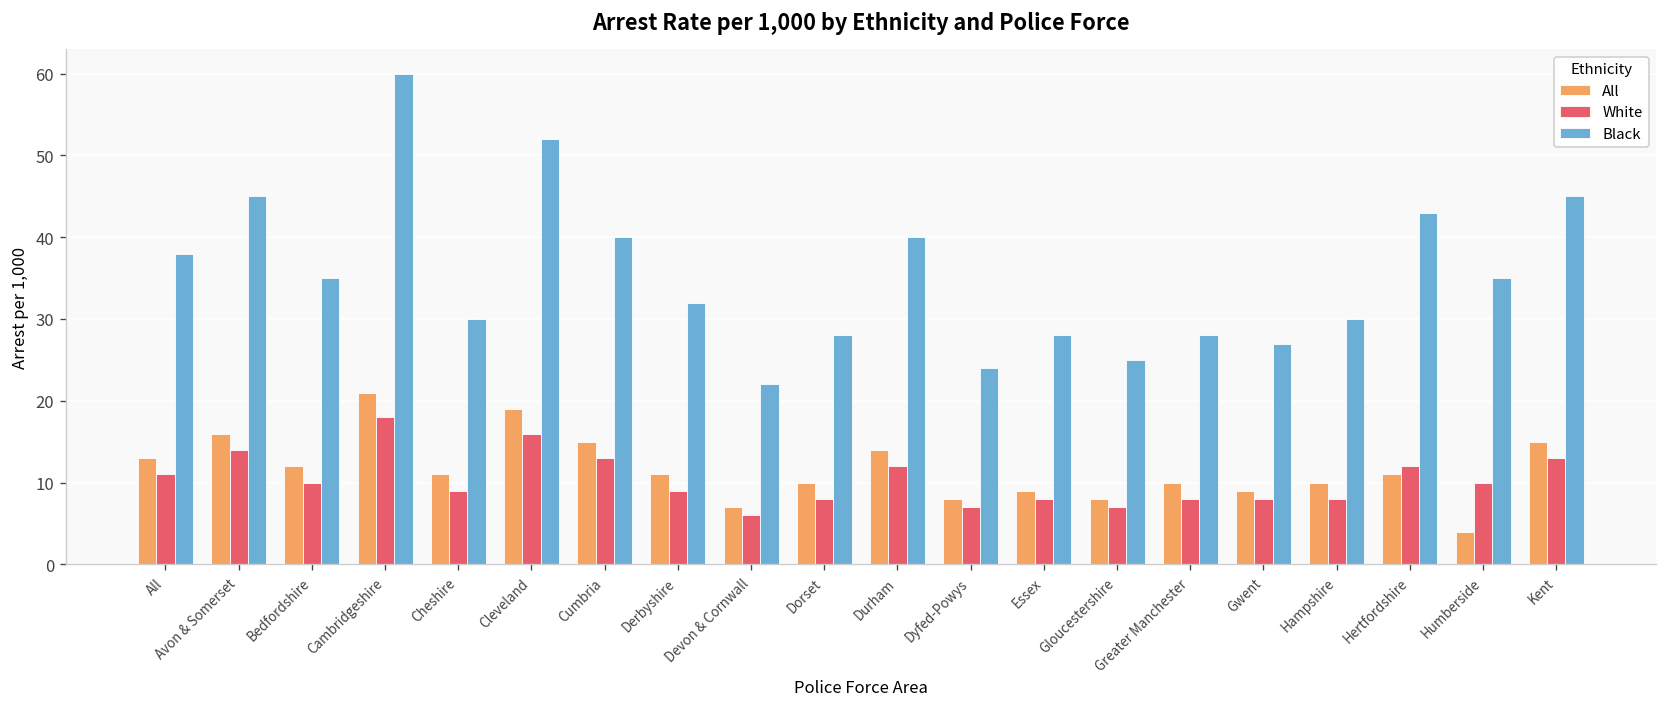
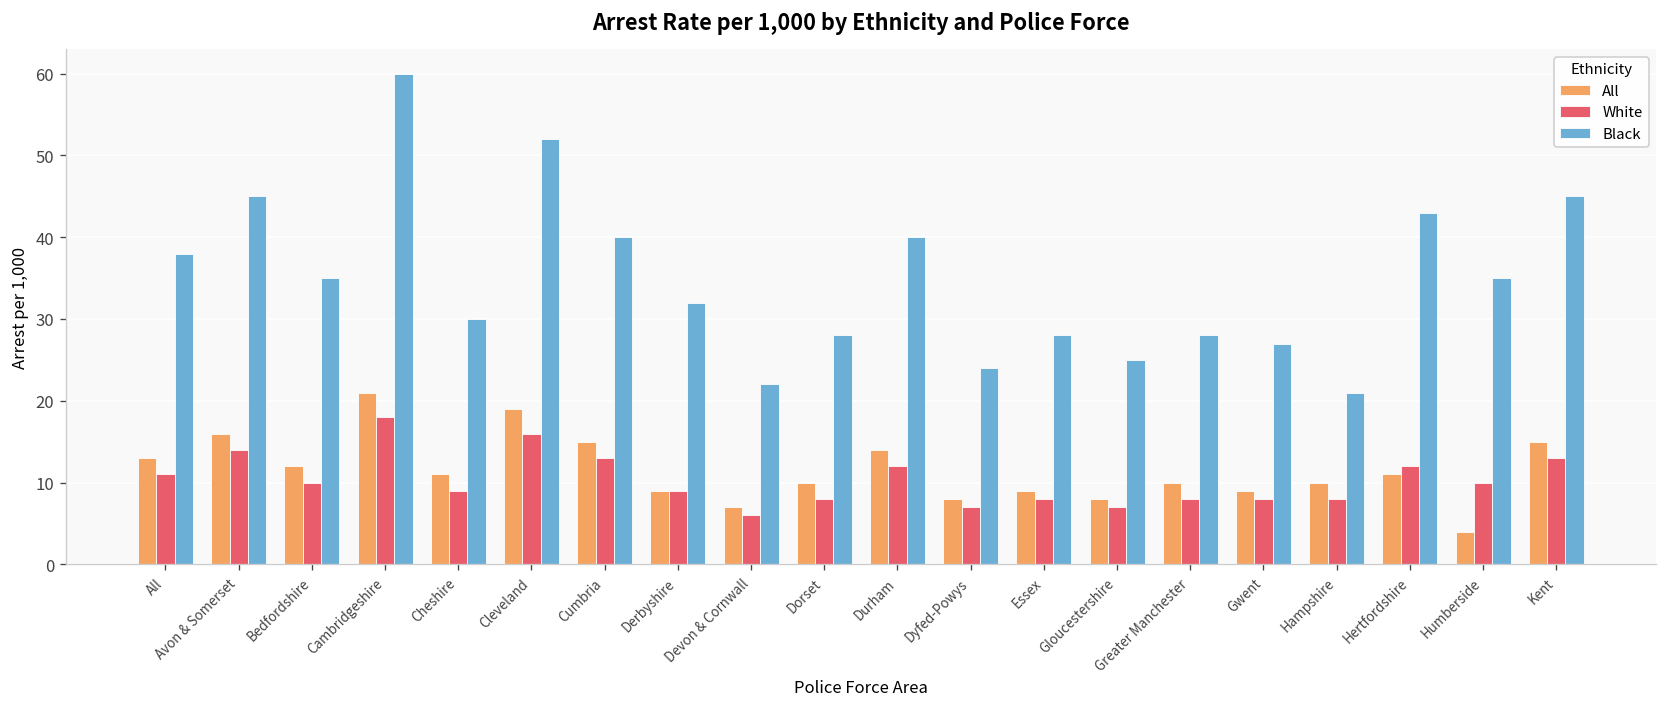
  {
    "All": {
      "All": 13,
      "Avon & Somerset": 16,
      "Bedfordshire": 12,
      "Cambridgeshire": 21,
      "Cheshire": 11,
      "Cleveland": 19,
      "Cumbria": 15,
-     "Derbyshire": 11,
+     "Derbyshire": 9,
      "Devon & Cornwall": 7,
      "Dorset": 10,
      "Durham": 14,
      "Dyfed-Powys": 8,
      "Essex": 9,
      "Gloucestershire": 8,
      "Greater Manchester": 10,
      "Gwent": 9,
      "Hampshire": 10,
      "Hertfordshire": 11,
      "Humberside": 4,
      "Kent": 15
    },
    "White": {
      "All": 11,
      "Avon & Somerset": 14,
      "Bedfordshire": 10,
      "Cambridgeshire": 18,
      "Cheshire": 9,
      "Cleveland": 16,
      "Cumbria": 13,
      "Derbyshire": 9,
      "Devon & Cornwall": 6,
      "Dorset": 8,
      "Durham": 12,
      "Dyfed-Powys": 7,
      "Essex": 8,
      "Gloucestershire": 7,
      "Greater Manchester": 8,
      "Gwent": 8,
      "Hampshire": 8,
      "Hertfordshire": 12,
      "Humberside": 10,
      "Kent": 13
    },
    "Black": {
      "All": 38,
      "Avon & Somerset": 45,
      "Bedfordshire": 35,
      "Cambridgeshire": 60,
      "Cheshire": 30,
      "Cleveland": 52,
      "Cumbria": 40,
      "Derbyshire": 32,
      "Devon & Cornwall": 22,
      "Dorset": 28,
      "Durham": 40,
      "Dyfed-Powys": 24,
      "Essex": 28,
      "Gloucestershire": 25,
      "Greater Manchester": 28,
      "Gwent": 27,
-     "Hampshire": 30,
+     "Hampshire": 21,
      "Hertfordshire": 43,
      "Humberside": 35,
      "Kent": 45
    }
  }
